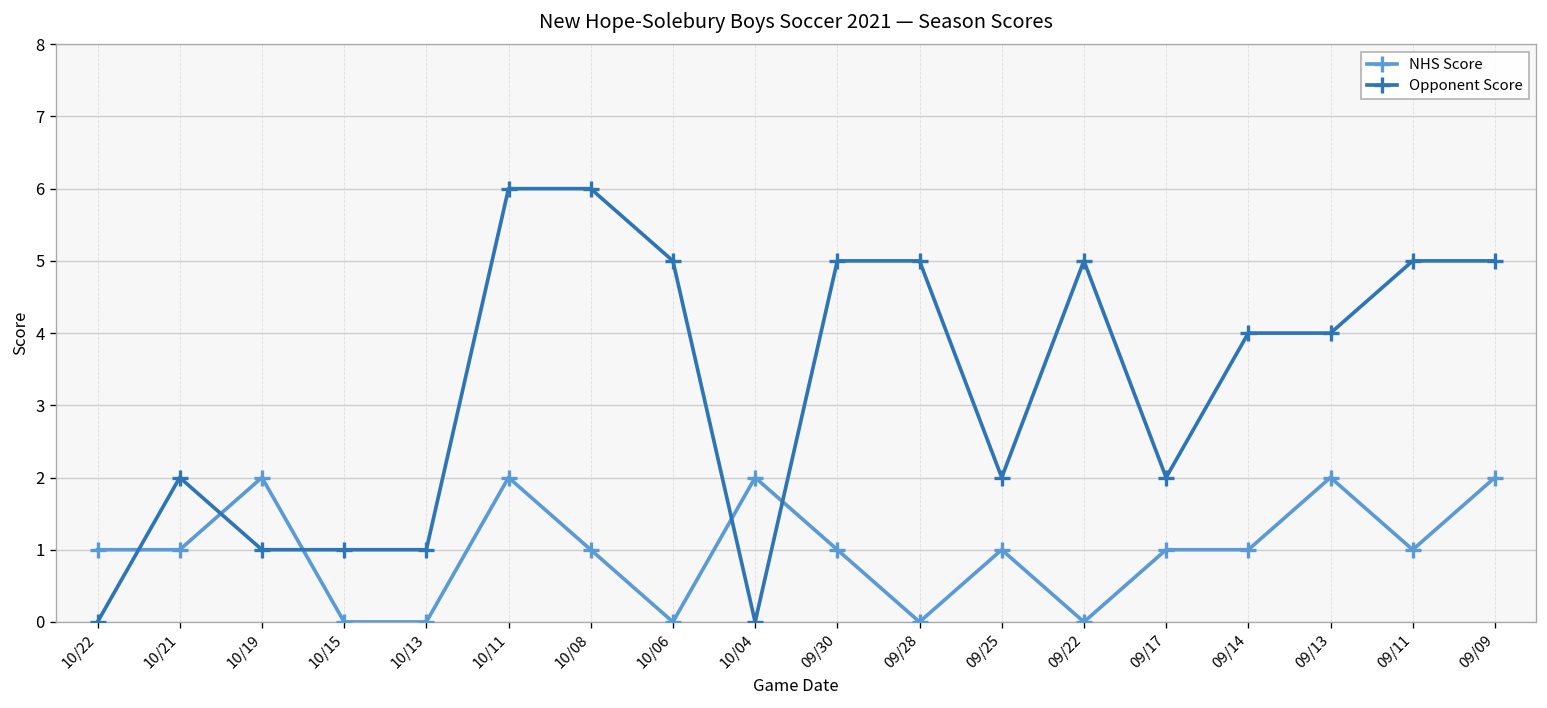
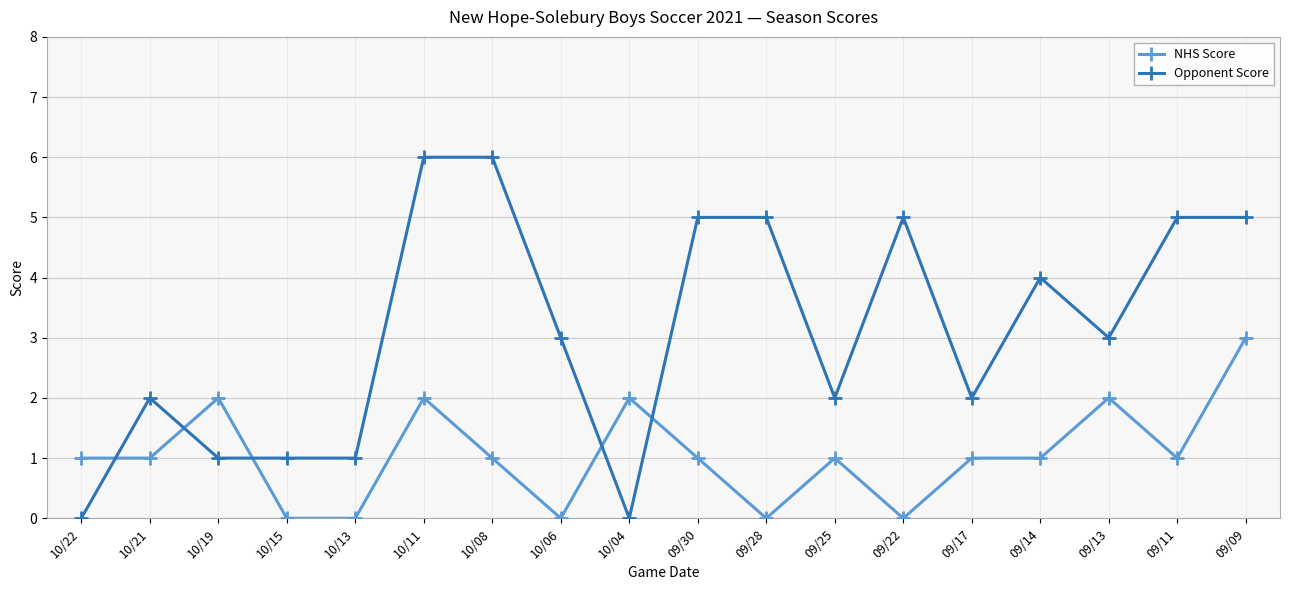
  {
    "NHS Score": {
      "10/22": 1,
      "10/21": 1,
      "10/19": 2,
      "10/15": 0,
      "10/13": 0,
      "10/11": 2,
      "10/08": 1,
      "10/06": 0,
      "10/04": 2,
      "09/30": 1,
      "09/28": 0,
      "09/25": 1,
      "09/22": 0,
      "09/17": 1,
      "09/14": 1,
      "09/13": 2,
      "09/11": 1,
-     "09/09": 2
+     "09/09": 3
    },
    "Opponent Score": {
      "10/22": 0,
      "10/21": 2,
      "10/19": 1,
      "10/15": 1,
      "10/13": 1,
      "10/11": 6,
      "10/08": 6,
-     "10/06": 5,
+     "10/06": 3,
      "10/04": 0,
      "09/30": 5,
      "09/28": 5,
      "09/25": 2,
      "09/22": 5,
      "09/17": 2,
      "09/14": 4,
-     "09/13": 4,
+     "09/13": 3,
      "09/11": 5,
      "09/09": 5
    }
  }
